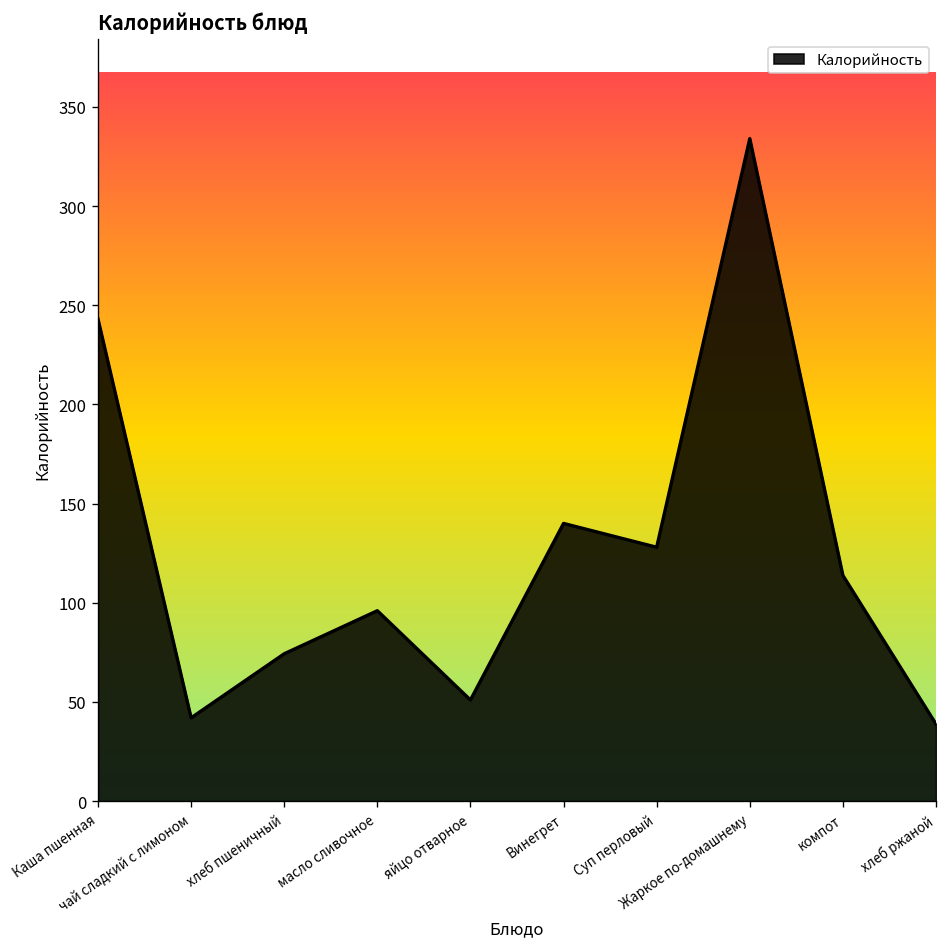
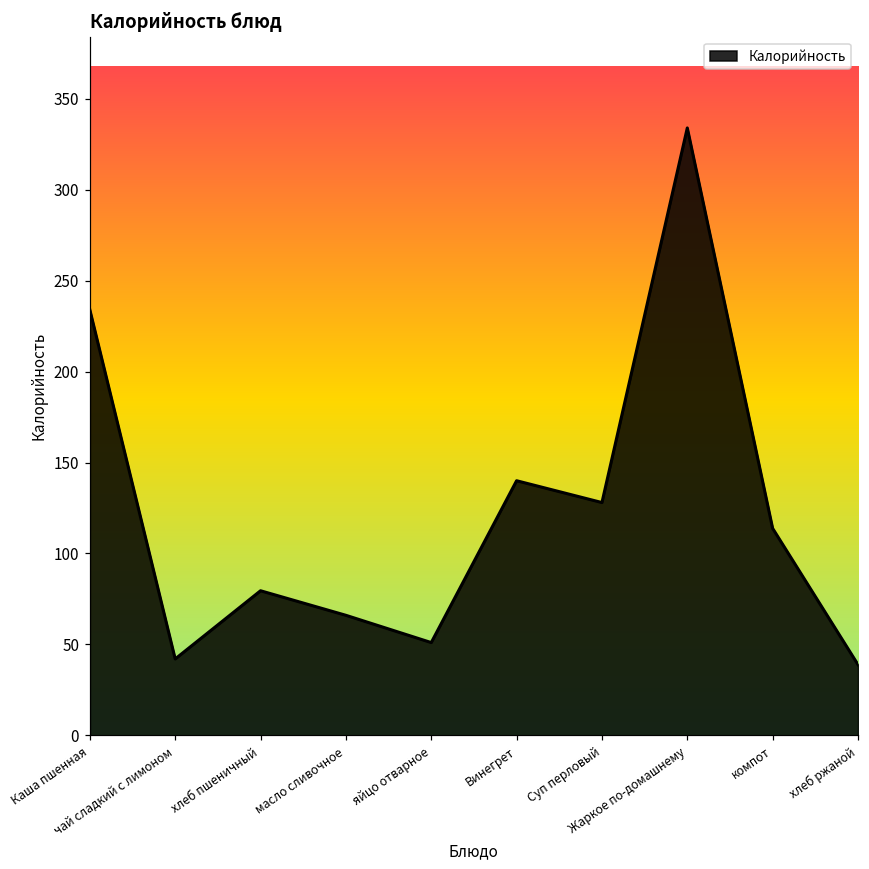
  {
-   "Каша пшенная": 243,
+   "Каша пшенная": 234,
    "чай сладкий с лимоном": 42,
-   "хлеб пшеничный": 74,
-   "масло сливочное": 96,
+   "хлеб пшеничный": 80,
+   "масло сливочное": 66,
    "яйцо отварное": 51,
    "Винегрет": 140,
    "Суп перловый": 128,
    "Жаркое по-домашнему": 334,
    "компот": 114,
    "хлеб ржаной": 39
  }
